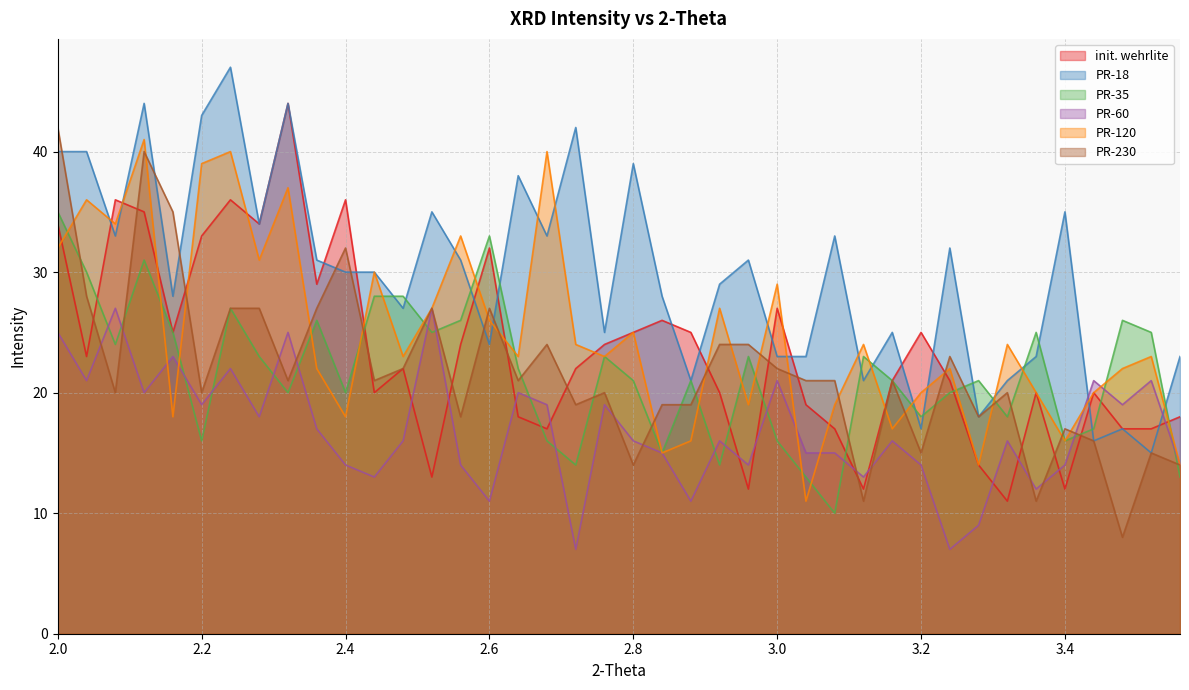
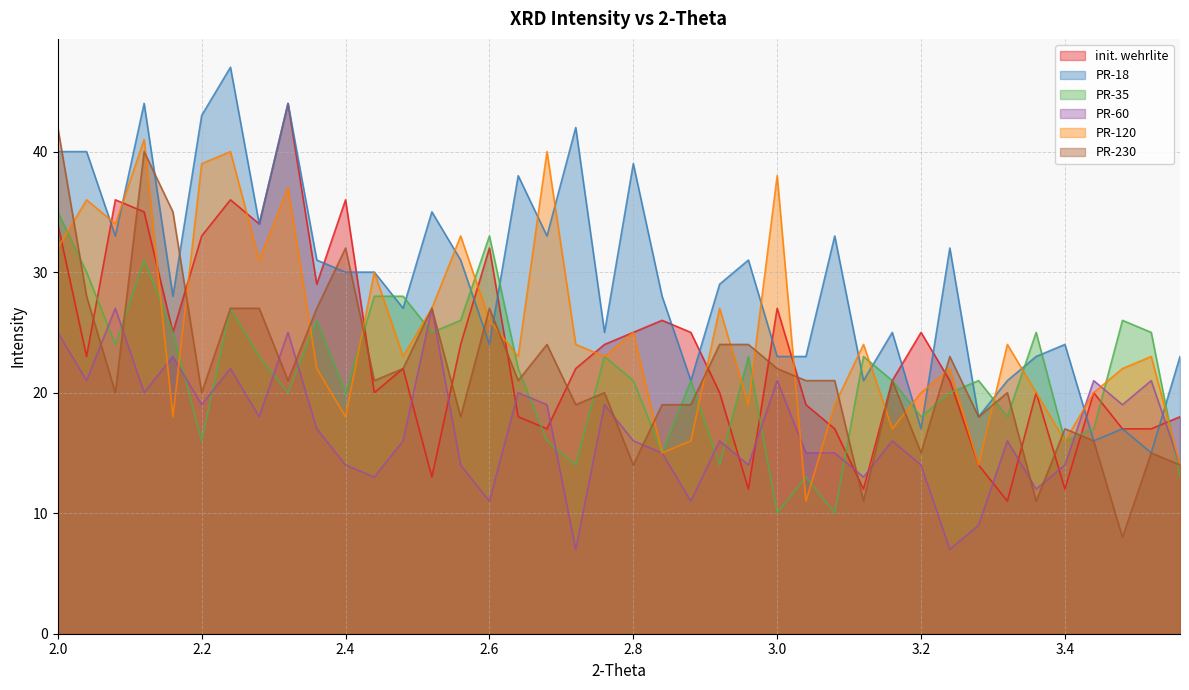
  {
    "PR-18": {
      "2.0": 40,
      "2.2": 43,
      "2.4": 30,
      "2.6": 24,
      "2.8": 39,
      "3.0": 23,
      "3.2": 17,
-     "3.4": 35
+     "3.4": 24
    },
    "PR-35": {
      "2.0": 35,
      "2.2": 16,
      "2.4": 20,
      "2.6": 33,
      "2.8": 21,
-     "3.0": 16,
+     "3.0": 10,
      "3.2": 18
    },
    "PR-60": {
      "2.0": 25,
      "2.2": 19,
      "2.4": 14,
      "2.6": 11,
      "2.8": 16,
      "3.0": 21,
      "3.2": 14,
      "3.4": 14
    },
    "PR-120": {
      "2.0": 32,
      "2.2": 39,
      "2.4": 18,
      "2.6": 26,
-     "3.0": 29,
+     "3.0": 38,
      "3.2": 20
    }
  }
